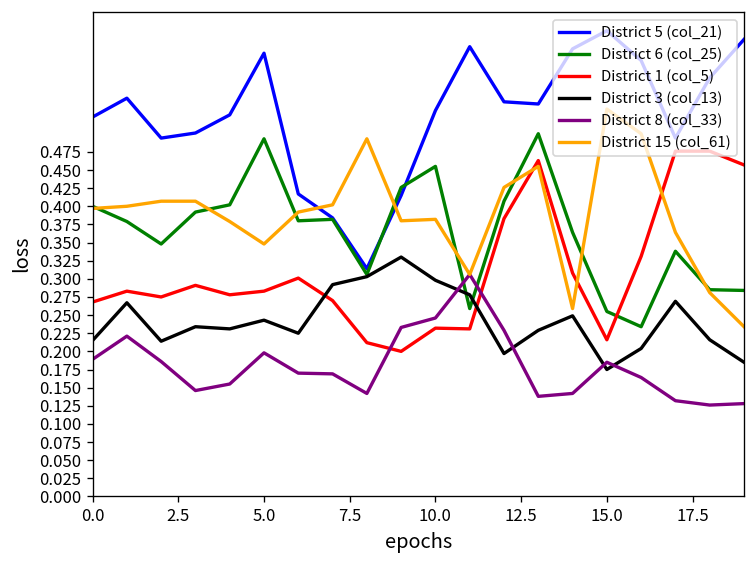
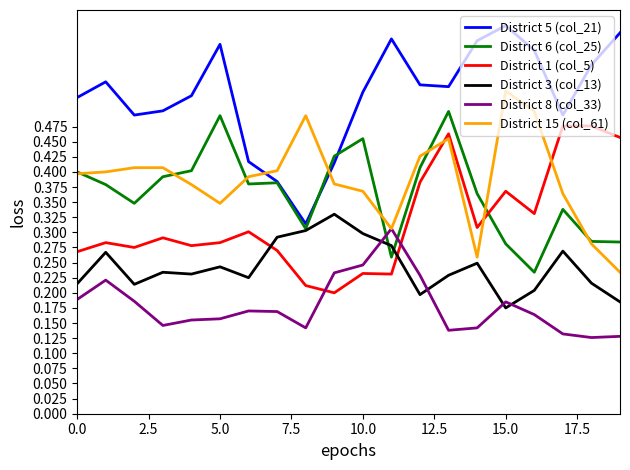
  {
    "District 5 (col_21)": {
      "0.0": 0.52,
      "5.0": 0.61,
      "10.0": 0.53
    },
    "District 6 (col_25)": {
      "5.0": 0.49,
      "10.0": 0.46,
-     "15.0": 0.26
+     "15.0": 0.28
    },
    "District 1 (col_5)": {
      "0.0": 0.27,
      "5.0": 0.28,
      "10.0": 0.23,
-     "15.0": 0.22
+     "15.0": 0.37
    },
    "District 3 (col_13)": {
      "0.0": 0.22,
      "5.0": 0.24,
      "10.0": 0.30,
      "15.0": 0.18
    },
    "District 8 (col_33)": {
      "0.0": 0.19,
-     "5.0": 0.20,
+     "5.0": 0.16,
      "10.0": 0.25,
      "15.0": 0.19
    },
    "District 15 (col_61)": {
      "5.0": 0.35,
-     "10.0": 0.38
+     "10.0": 0.37
    }
  }
